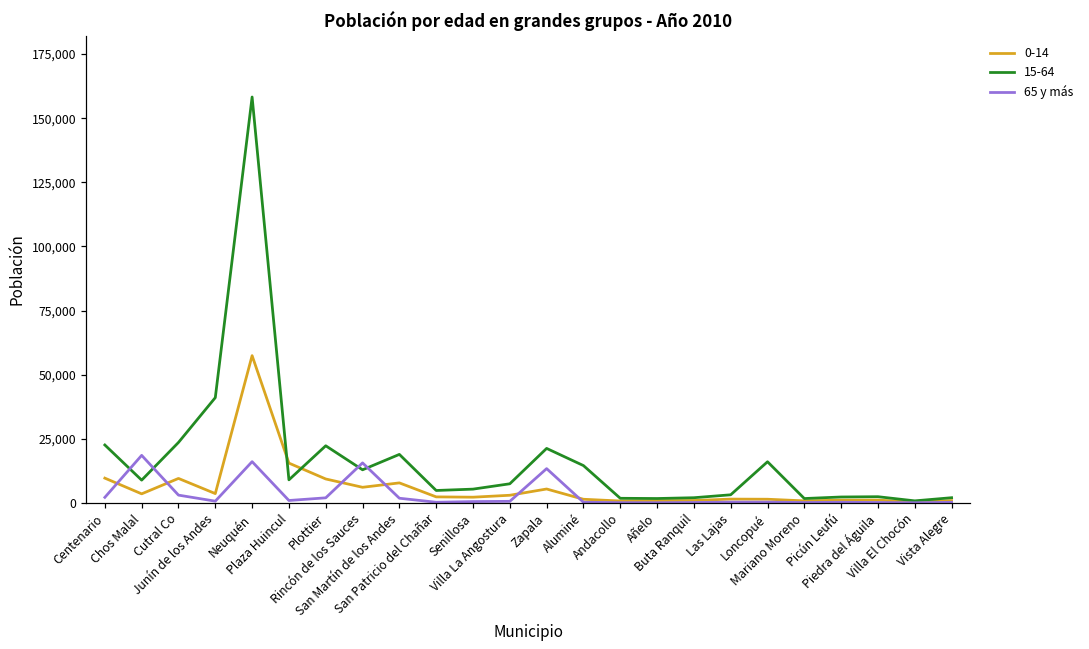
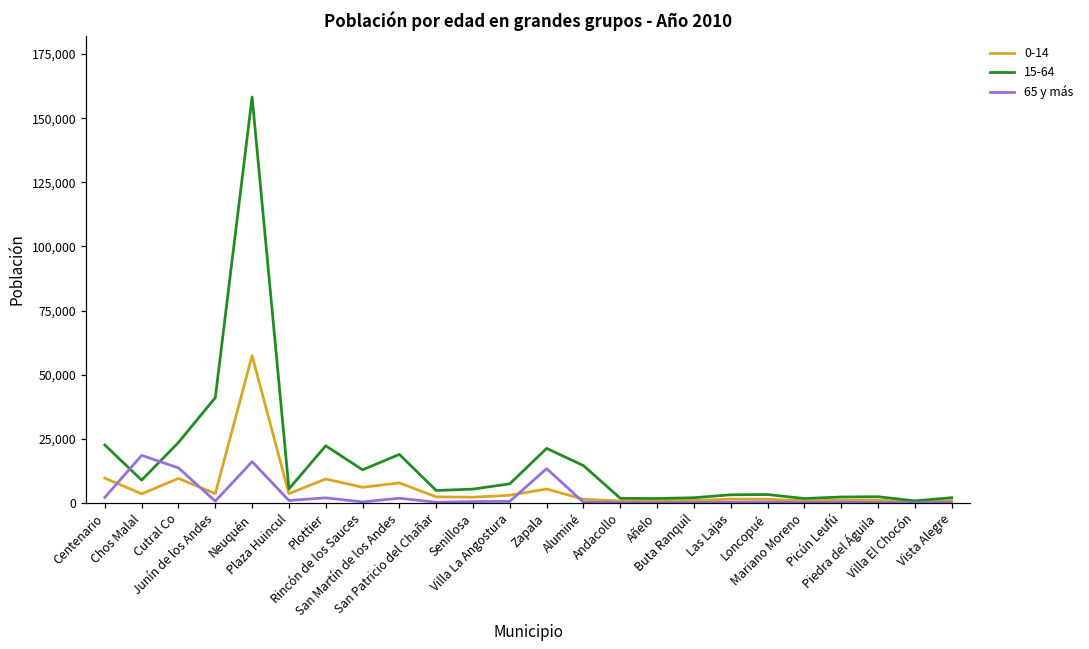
  {
    "0-14": {
      "Centenario": "10,000",
      "Chos Malal": "4,000",
      "Cutral Co": "10,000",
      "Junín de los Andes": "4,000",
      "Neuquén": "57,000",
-     "Plaza Huincul": "16,000",
+     "Plaza Huincul": "4,000",
      "Plottier": "9,000",
      "Rincón de los Sauces": "6,000",
      "San Martín de los Andes": "8,000",
      "San Patricio del Chañar": "2,000",
      "Senillosa": "2,000",
      "Villa La Angostura": "3,000",
      "Zapala": "5,000",
      "Aluminé": "1,000",
      "Las Lajas": "1,000",
      "Loncopué": "1,000"
    },
    "15-64": {
      "Centenario": "23,000",
      "Chos Malal": "9,000",
      "Cutral Co": "24,000",
      "Junín de los Andes": "41,000",
      "Neuquén": "158,000",
-     "Plaza Huincul": "9,000",
+     "Plaza Huincul": "5,000",
      "Plottier": "22,000",
      "Rincón de los Sauces": "13,000",
      "San Martín de los Andes": "19,000",
      "San Patricio del Chañar": "5,000",
      "Senillosa": "5,000",
      "Villa La Angostura": "7,000",
      "Zapala": "21,000",
      "Aluminé": "15,000",
      "Las Lajas": "3,000",
-     "Loncopué": "16,000",
+     "Loncopué": "3,000",
      "Picún Leufú": "2,000",
      "Piedra del Águila": "2,000",
      "Vista Alegre": "2,000"
    },
    "65 y más": {
      "Centenario": "2,000",
      "Chos Malal": "19,000",
-     "Cutral Co": "3,000",
+     "Cutral Co": "14,000",
      "Junín de los Andes": "1,000",
      "Neuquén": "16,000",
      "Plaza Huincul": "1,000",
      "Plottier": "2,000",
-     "Rincón de los Sauces": "16,000",
+     "Rincón de los Sauces": "0",
      "San Martín de los Andes": "2,000",
      "San Patricio del Chañar": "0",
      "Senillosa": "1,000",
      "Villa La Angostura": "1,000",
      "Zapala": "13,000",
      "Aluminé": "0",
      "Las Lajas": "0",
      "Loncopué": "0"
    }
  }
